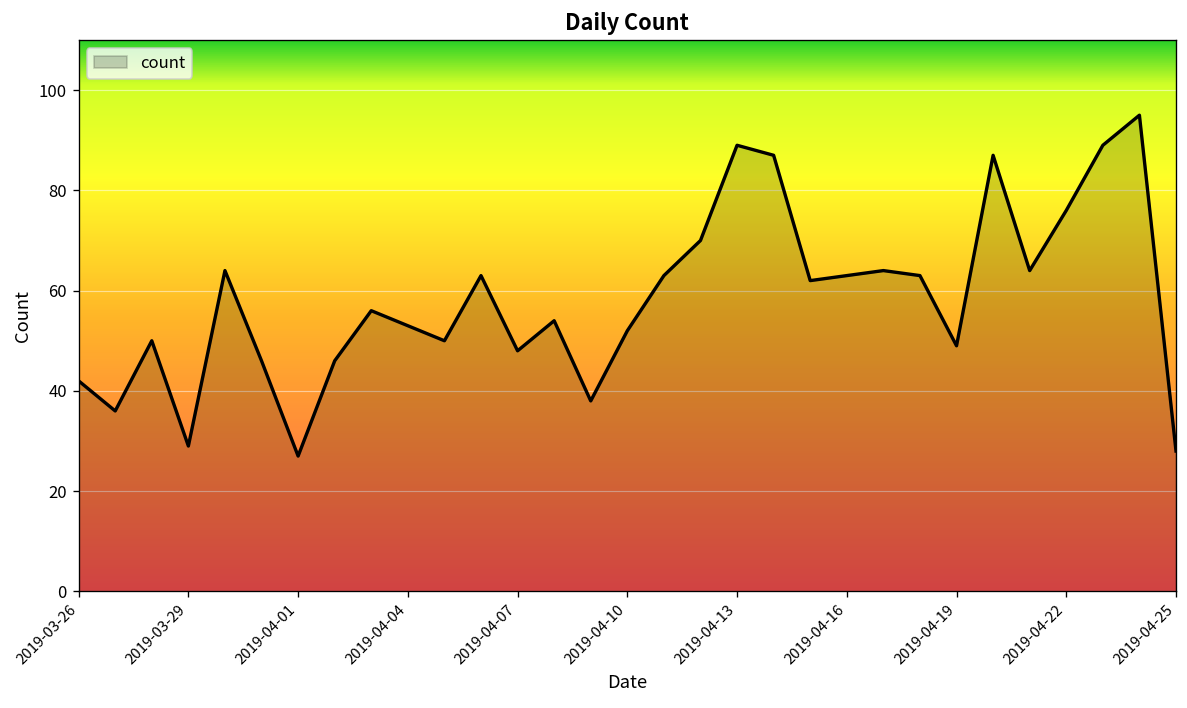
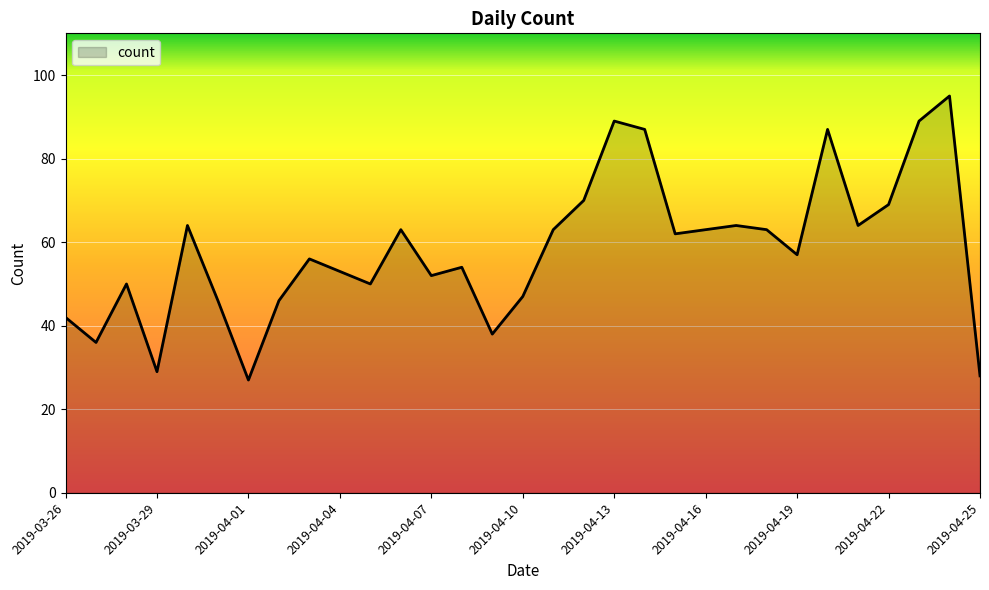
  {
    "2019-03-26": 42,
    "2019-03-29": 29,
    "2019-04-01": 27,
    "2019-04-04": 53,
-   "2019-04-07": 48,
-   "2019-04-10": 52,
+   "2019-04-07": 52,
+   "2019-04-10": 47,
    "2019-04-13": 89,
    "2019-04-16": 63,
-   "2019-04-19": 49,
-   "2019-04-22": 76,
+   "2019-04-19": 57,
+   "2019-04-22": 69,
    "2019-04-25": 28
  }
